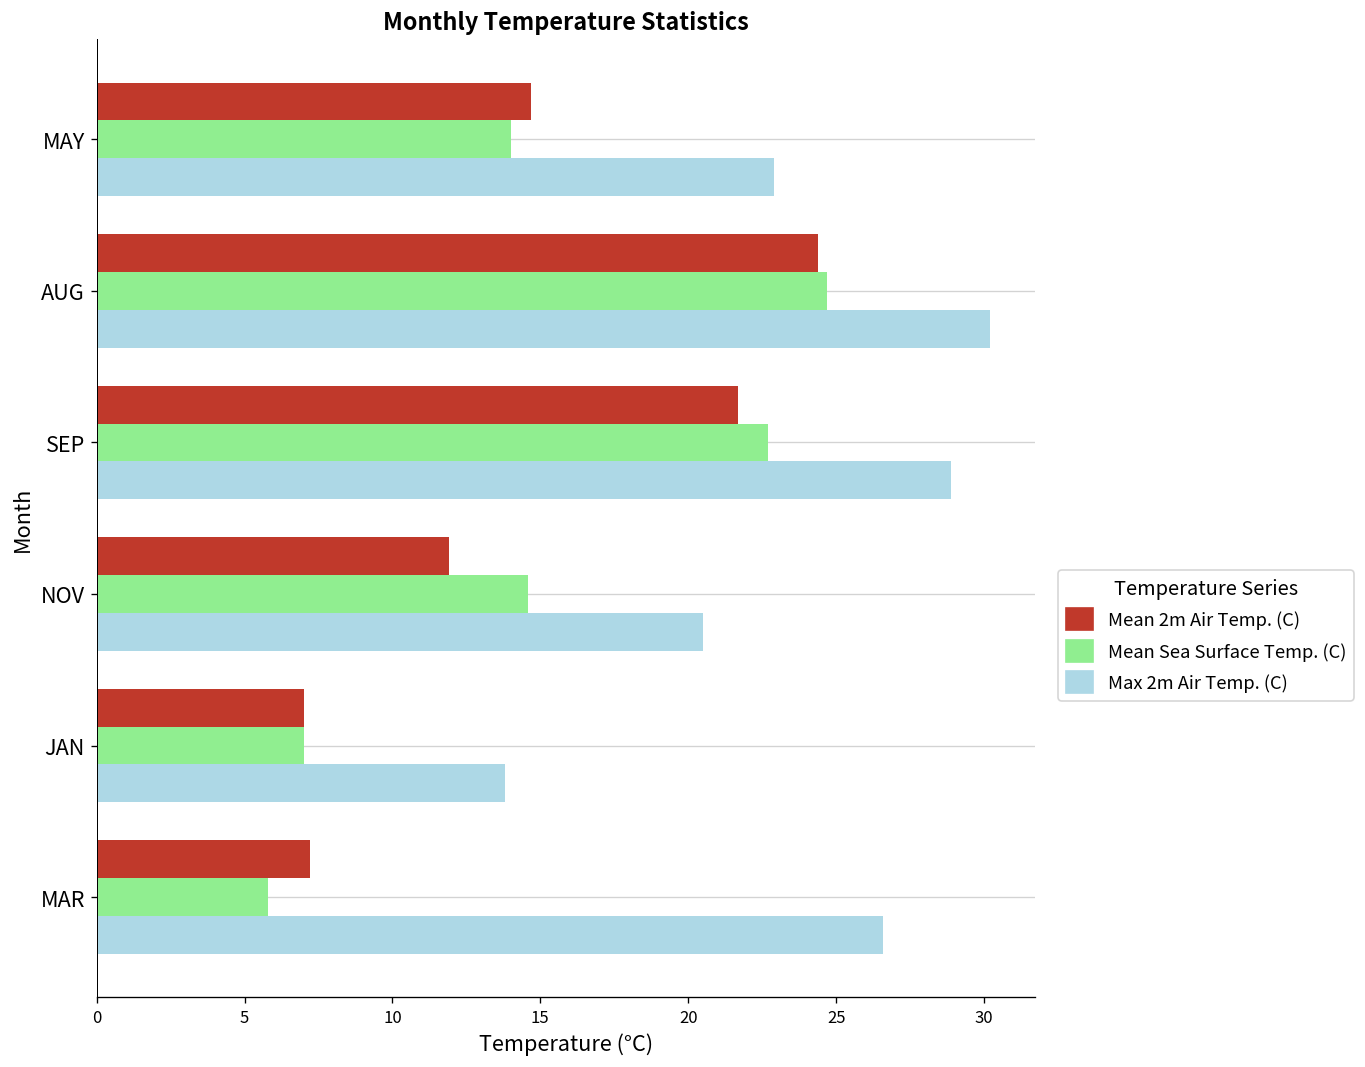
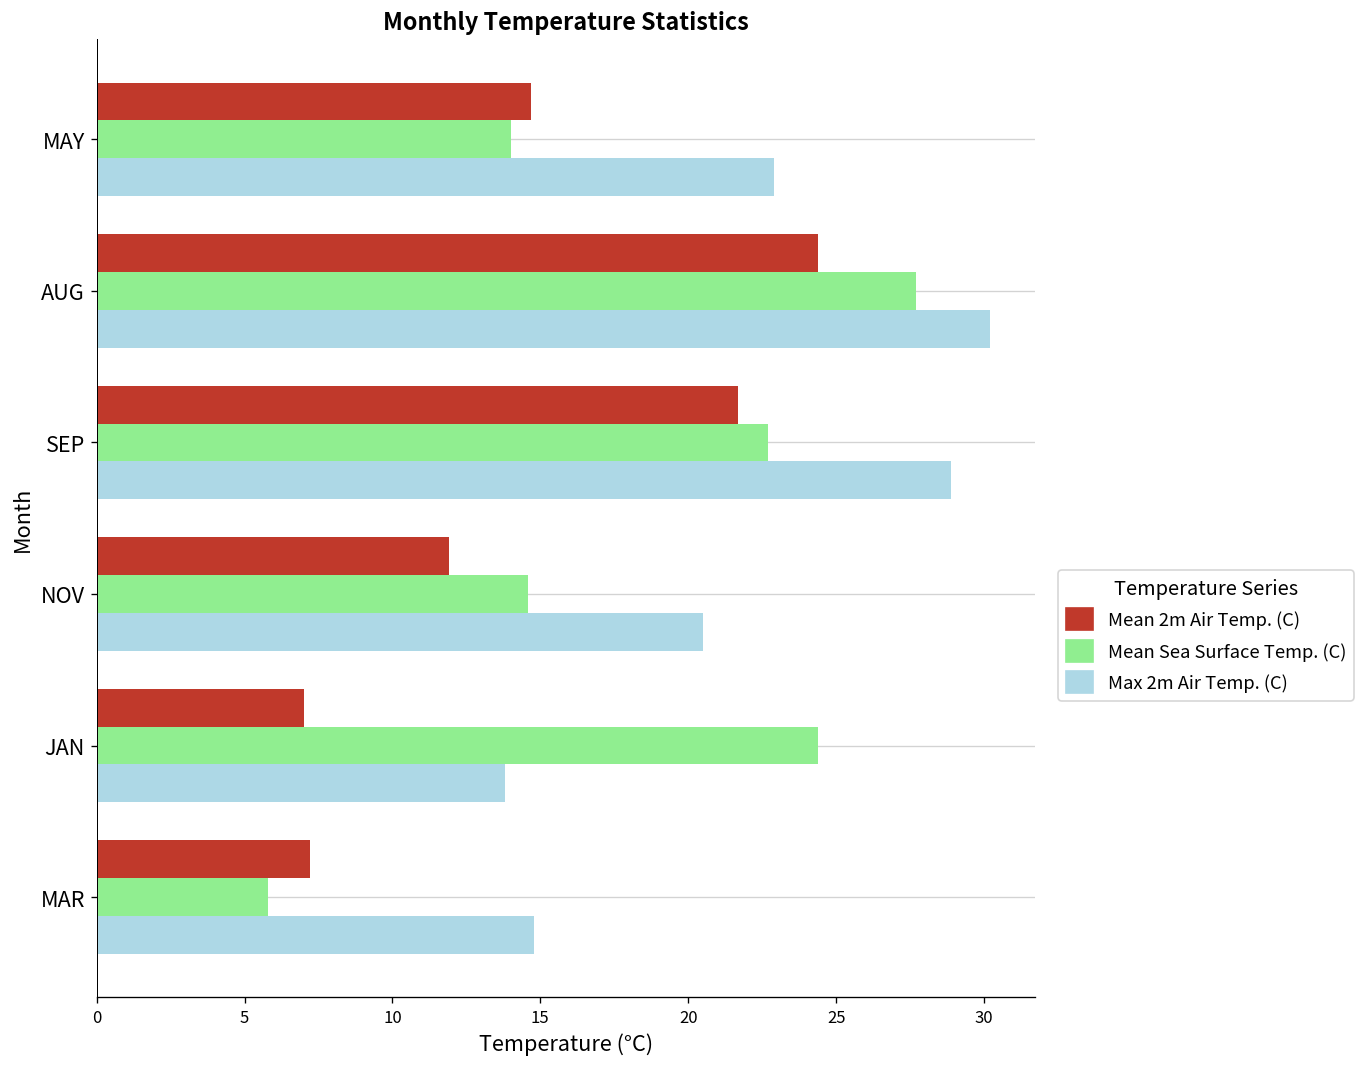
  {
    "Mean 2m Air Temp. (C)": {
      "MAY": 14.7,
      "AUG": 24.4,
      "SEP": 21.7,
      "NOV": 11.9,
      "JAN": 7.0,
      "MAR": 7.2
    },
    "Mean Sea Surface Temp. (C)": {
      "MAY": 14.0,
-     "AUG": 24.7,
+     "AUG": 27.7,
      "SEP": 22.7,
      "NOV": 14.6,
-     "JAN": 7.0,
+     "JAN": 24.4,
      "MAR": 5.8
    },
    "Max 2m Air Temp. (C)": {
      "MAY": 22.9,
      "AUG": 30.2,
      "SEP": 28.9,
      "NOV": 20.5,
      "JAN": 13.8,
-     "MAR": 26.6
+     "MAR": 14.8
    }
  }
